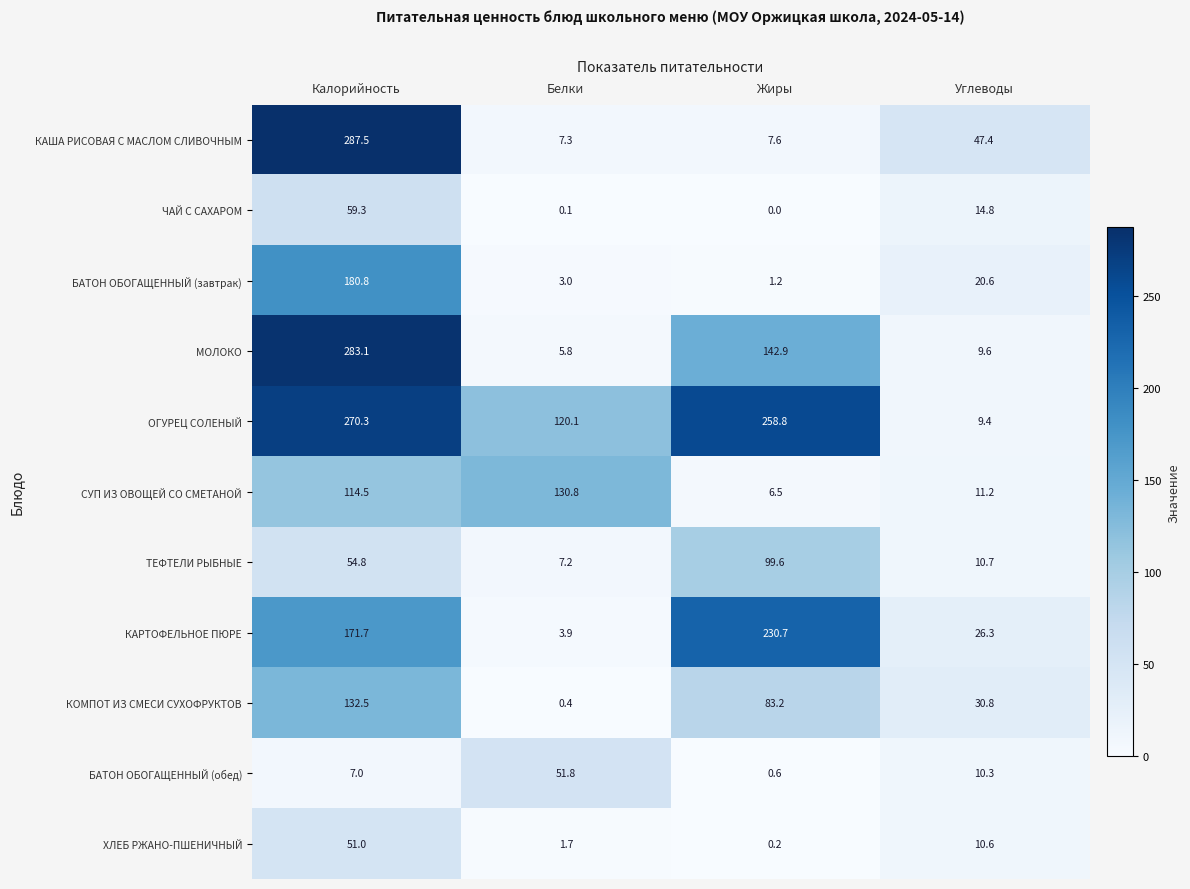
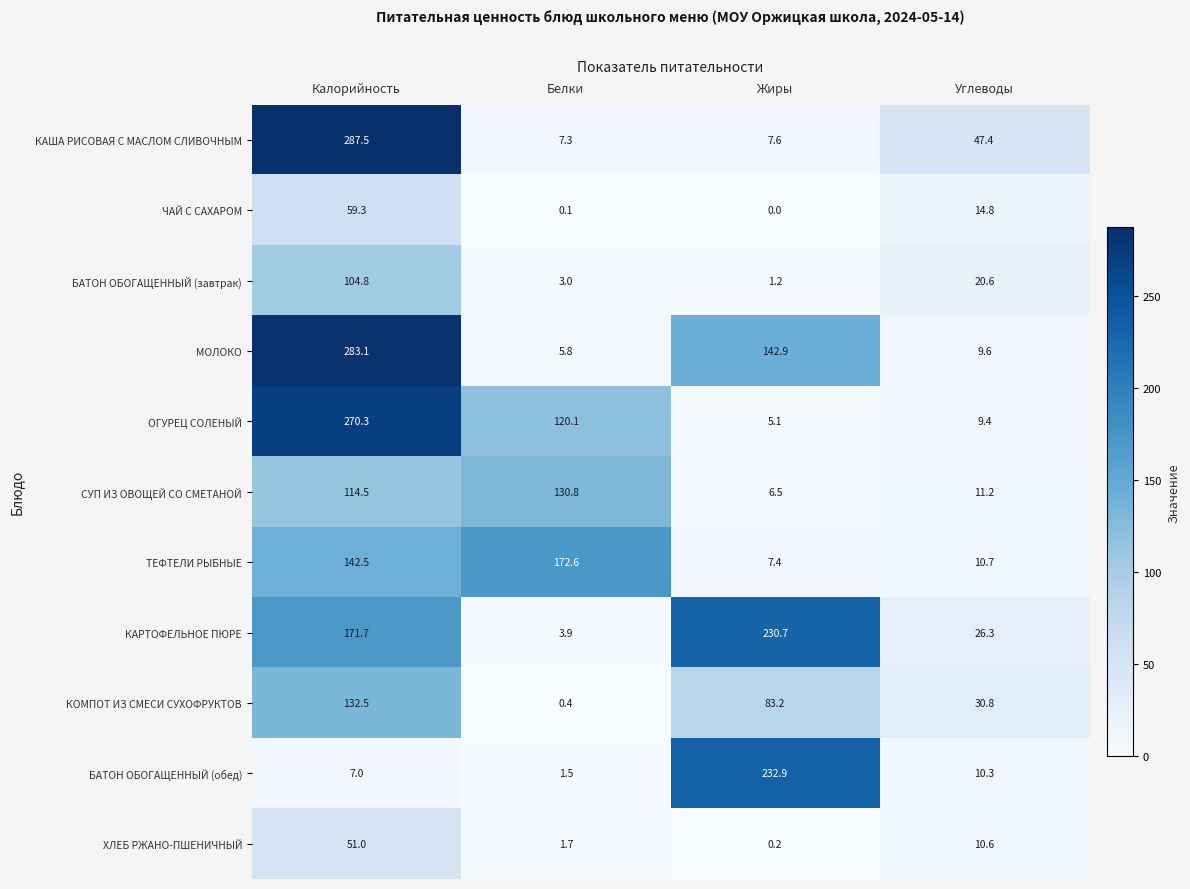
  {
    "КАША РИСОВАЯ С МАСЛОМ СЛИВОЧНЫМ": {
      "Калорийность": 287.5,
      "Белки": 7.3,
      "Жиры": 7.6,
      "Углеводы": 47.4
    },
    "ЧАЙ С САХАРОМ": {
      "Калорийность": 59.3,
      "Белки": 0.1,
      "Жиры": 0.0,
      "Углеводы": 14.8
    },
    "БАТОН ОБОГАЩЕННЫЙ (завтрак)": {
-     "Калорийность": 180.8,
+     "Калорийность": 104.8,
      "Белки": 3.0,
      "Жиры": 1.2,
      "Углеводы": 20.6
    },
    "МОЛОКО": {
      "Калорийность": 283.1,
      "Белки": 5.8,
      "Жиры": 142.9,
      "Углеводы": 9.6
    },
    "ОГУРЕЦ СОЛЕНЫЙ": {
      "Калорийность": 270.3,
      "Белки": 120.1,
-     "Жиры": 258.8,
+     "Жиры": 5.1,
      "Углеводы": 9.4
    },
    "СУП ИЗ ОВОЩЕЙ СО СМЕТАНОЙ": {
      "Калорийность": 114.5,
      "Белки": 130.8,
      "Жиры": 6.5,
      "Углеводы": 11.2
    },
    "ТЕФТЕЛИ РЫБНЫЕ": {
-     "Калорийность": 54.8,
-     "Белки": 7.2,
-     "Жиры": 99.6,
+     "Калорийность": 142.5,
+     "Белки": 172.6,
+     "Жиры": 7.4,
      "Углеводы": 10.7
    },
    "КАРТОФЕЛЬНОЕ ПЮРЕ": {
      "Калорийность": 171.7,
      "Белки": 3.9,
      "Жиры": 230.7,
      "Углеводы": 26.3
    },
    "КОМПОТ ИЗ СМЕСИ СУХОФРУКТОВ": {
      "Калорийность": 132.5,
      "Белки": 0.4,
      "Жиры": 83.2,
      "Углеводы": 30.8
    },
    "БАТОН ОБОГАЩЕННЫЙ (обед)": {
      "Калорийность": 7.0,
-     "Белки": 51.8,
-     "Жиры": 0.6,
+     "Белки": 1.5,
+     "Жиры": 232.9,
      "Углеводы": 10.3
    },
    "ХЛЕБ РЖАНО-ПШЕНИЧНЫЙ": {
      "Калорийность": 51.0,
      "Белки": 1.7,
      "Жиры": 0.2,
      "Углеводы": 10.6
    }
  }
